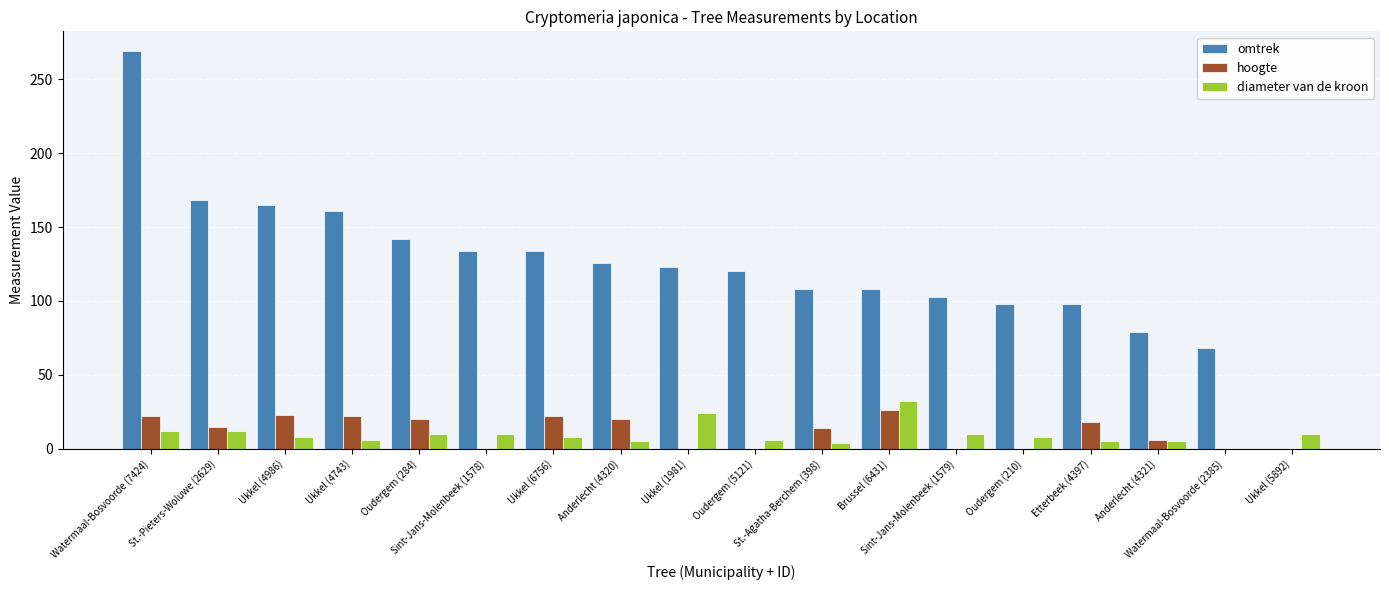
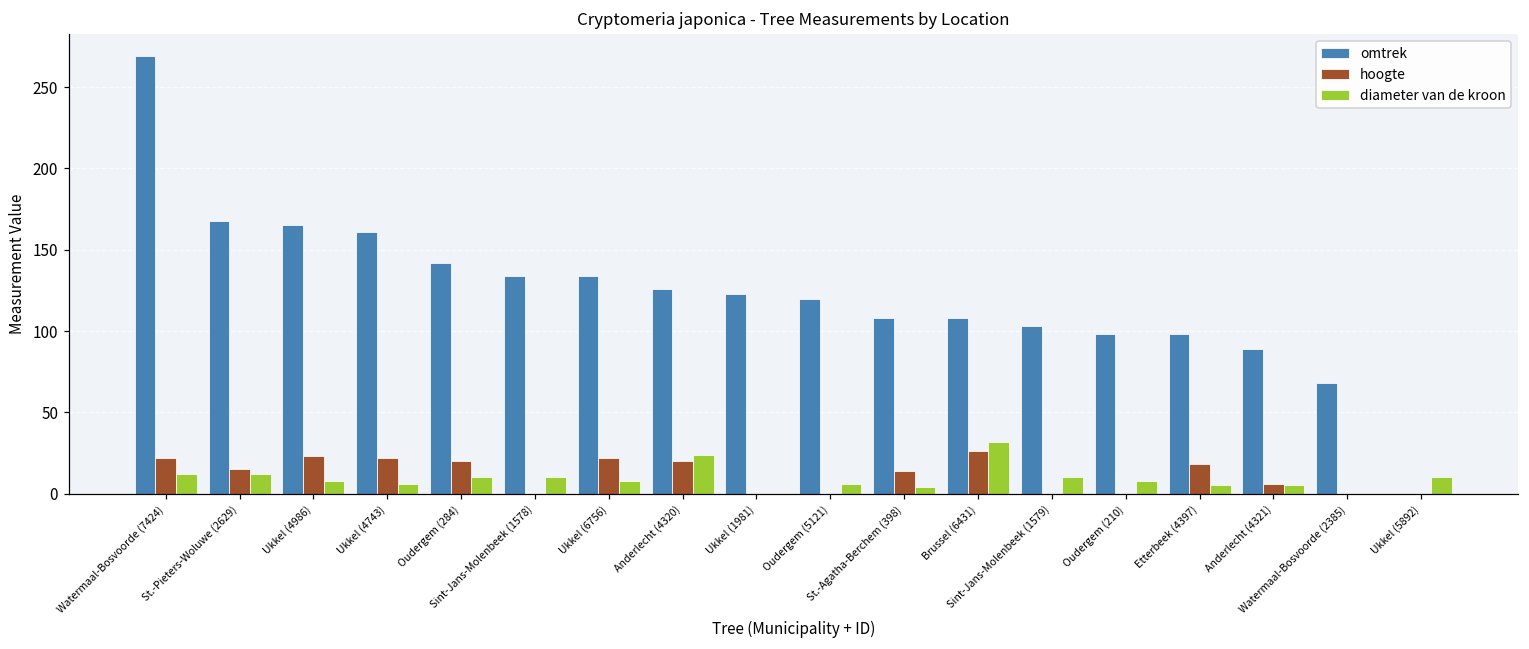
  {
    "omtrek": {
      "Watermaal-Bosvoorde (7424)": 269,
      "St.-Pieters-Woluwe (2629)": 168,
      "Ukkel (4986)": 165,
      "Ukkel (4743)": 161,
      "Oudergem (284)": 142,
      "Sint-Jans-Molenbeek (1578)": 134,
      "Ukkel (6756)": 134,
      "Anderlecht (4320)": 126,
      "Ukkel (1981)": 123,
      "Oudergem (5121)": 120,
      "St.-Agatha-Berchem (398)": 108,
      "Brussel (6431)": 108,
      "Sint-Jans-Molenbeek (1579)": 103,
      "Oudergem (210)": 98,
      "Etterbeek (4397)": 98,
-     "Anderlecht (4321)": 79,
+     "Anderlecht (4321)": 89,
      "Watermaal-Bosvoorde (2385)": 68,
      "Ukkel (5892)": 0
    },
    "hoogte": {
      "Watermaal-Bosvoorde (7424)": 22,
      "St.-Pieters-Woluwe (2629)": 15,
      "Ukkel (4986)": 23,
      "Ukkel (4743)": 22,
      "Oudergem (284)": 20,
      "Sint-Jans-Molenbeek (1578)": 0,
      "Ukkel (6756)": 22,
      "Anderlecht (4320)": 20,
      "Ukkel (1981)": 0,
      "Oudergem (5121)": 0,
      "St.-Agatha-Berchem (398)": 14,
      "Brussel (6431)": 26,
      "Sint-Jans-Molenbeek (1579)": 0,
      "Oudergem (210)": 0,
      "Etterbeek (4397)": 18,
      "Anderlecht (4321)": 6,
      "Watermaal-Bosvoorde (2385)": 0,
      "Ukkel (5892)": 0
    },
    "diameter van de kroon": {
      "Watermaal-Bosvoorde (7424)": 12,
      "St.-Pieters-Woluwe (2629)": 12,
      "Ukkel (4986)": 8,
      "Ukkel (4743)": 6,
      "Oudergem (284)": 10,
      "Sint-Jans-Molenbeek (1578)": 10,
      "Ukkel (6756)": 8,
-     "Anderlecht (4320)": 5,
-     "Ukkel (1981)": 24,
+     "Anderlecht (4320)": 24,
+     "Ukkel (1981)": 0,
      "Oudergem (5121)": 6,
      "St.-Agatha-Berchem (398)": 4,
      "Brussel (6431)": 32,
      "Sint-Jans-Molenbeek (1579)": 10,
      "Oudergem (210)": 8,
      "Etterbeek (4397)": 5,
      "Anderlecht (4321)": 5,
      "Watermaal-Bosvoorde (2385)": 0,
      "Ukkel (5892)": 10
    }
  }
